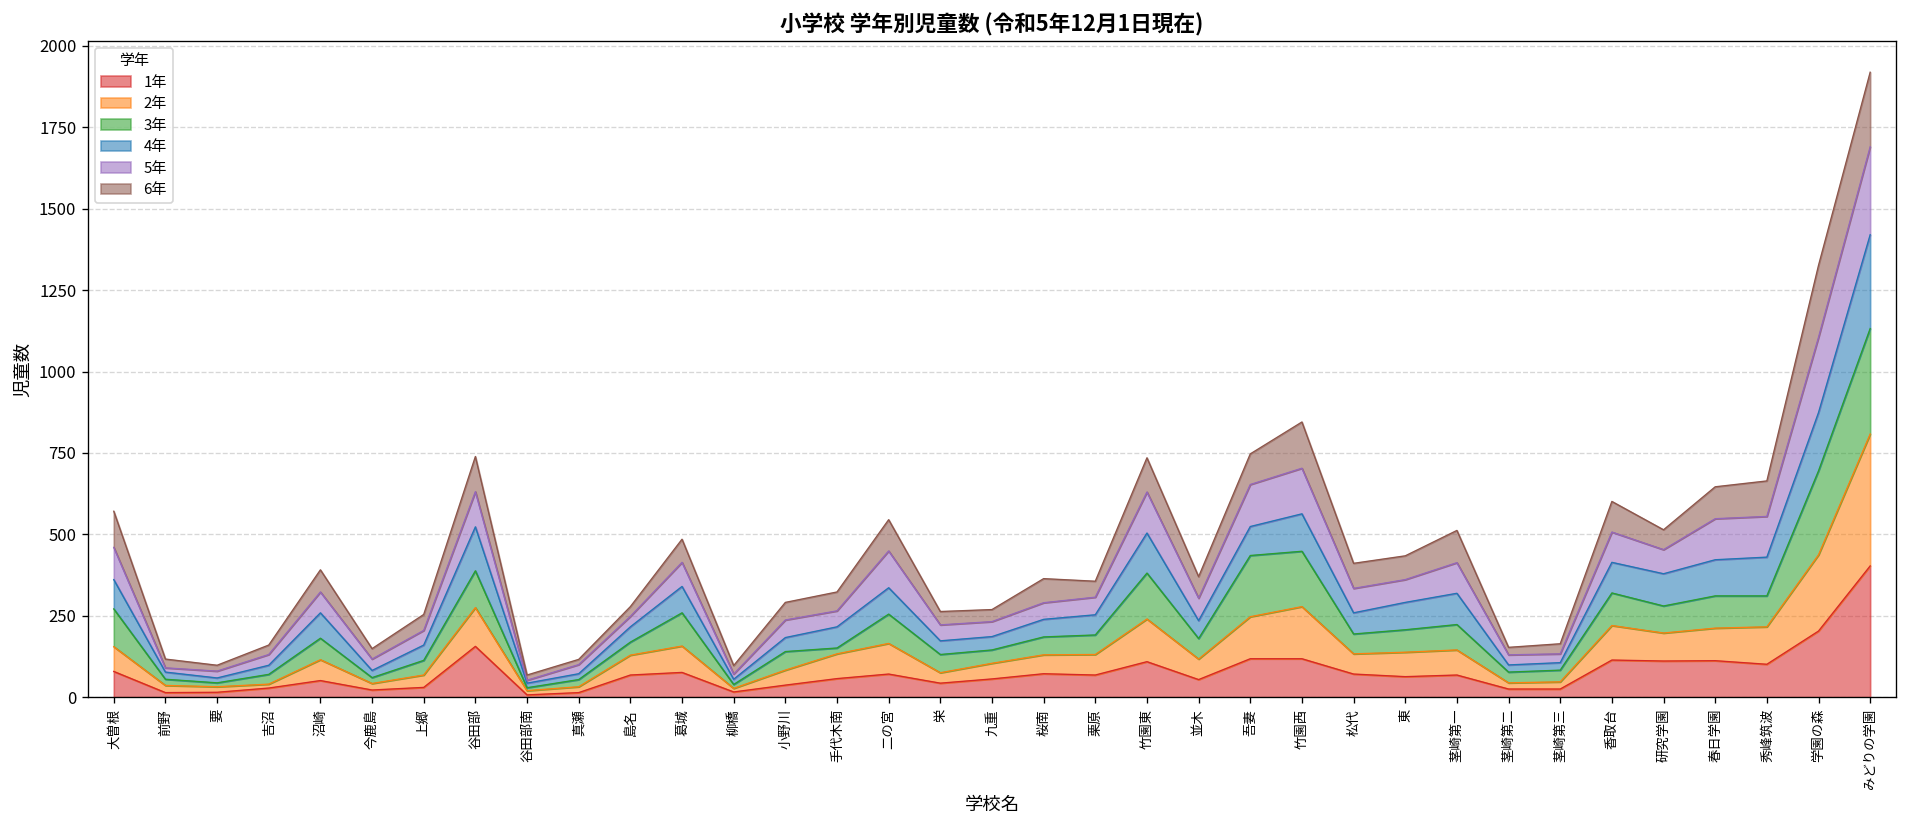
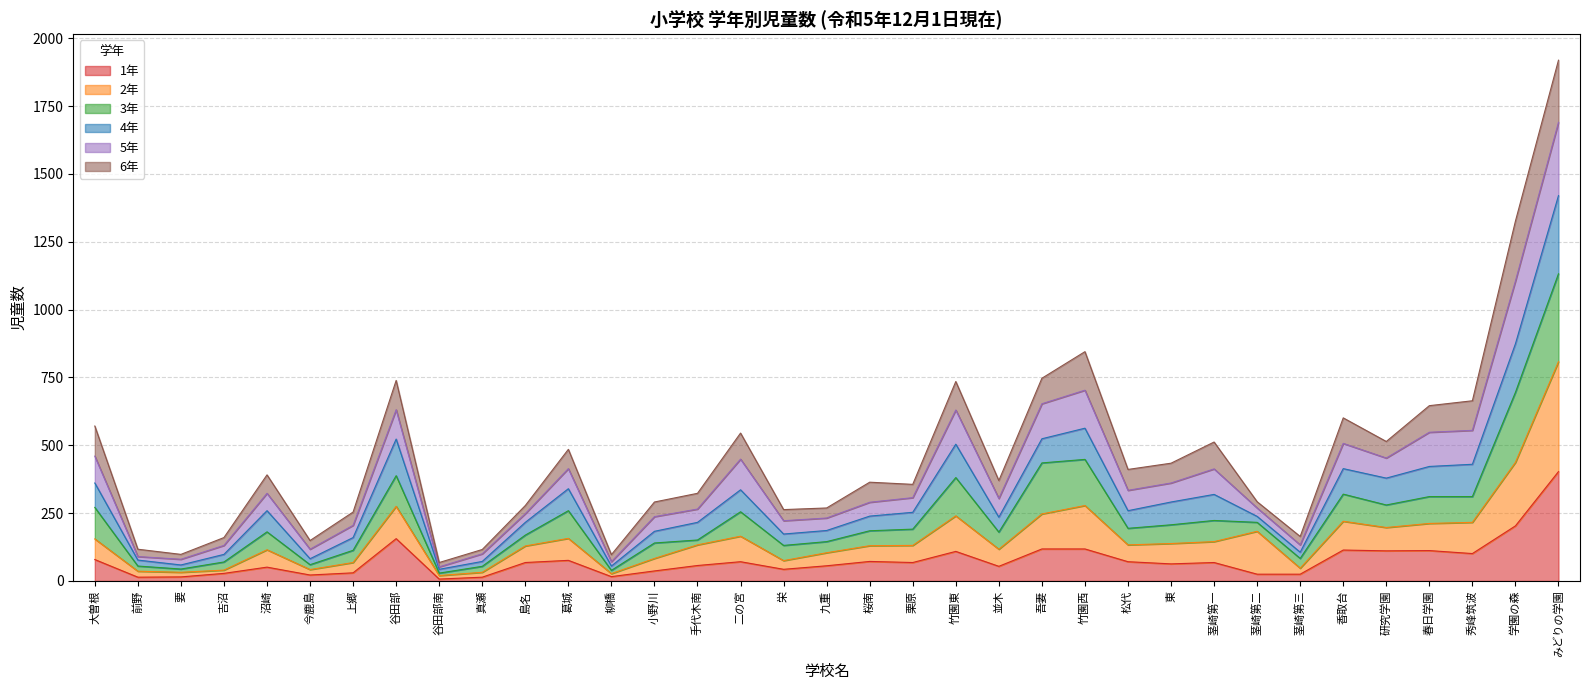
  {
    "2年": {
      "大曽根": 80,
      "前野": 20,
      "要": 20,
      "吉沼": 10,
      "沼崎": 60,
      "今鹿島": 20,
      "上郷": 40,
      "谷田部": 120,
      "真瀬": 20,
      "島名": 60,
      "葛城": 80,
      "柳橋": 10,
      "小野川": 50,
      "手代木南": 80,
      "二の宮": 90,
      "栄": 30,
      "九重": 50,
      "桜南": 60,
      "栗原": 60,
      "竹園東": 130,
      "並木": 60,
      "吾妻": 130,
      "竹園西": 160,
      "松代": 60,
      "東": 80,
      "茎崎第一": 80,
-     "茎崎第二": 20,
+     "茎崎第二": 160,
      "茎崎第三": 20,
      "香取台": 110,
      "研究学園": 90,
      "春日学園": 100,
      "秀峰筑波": 120,
      "学園の森": 230,
      "みどりの学園": 410
    }
  }
